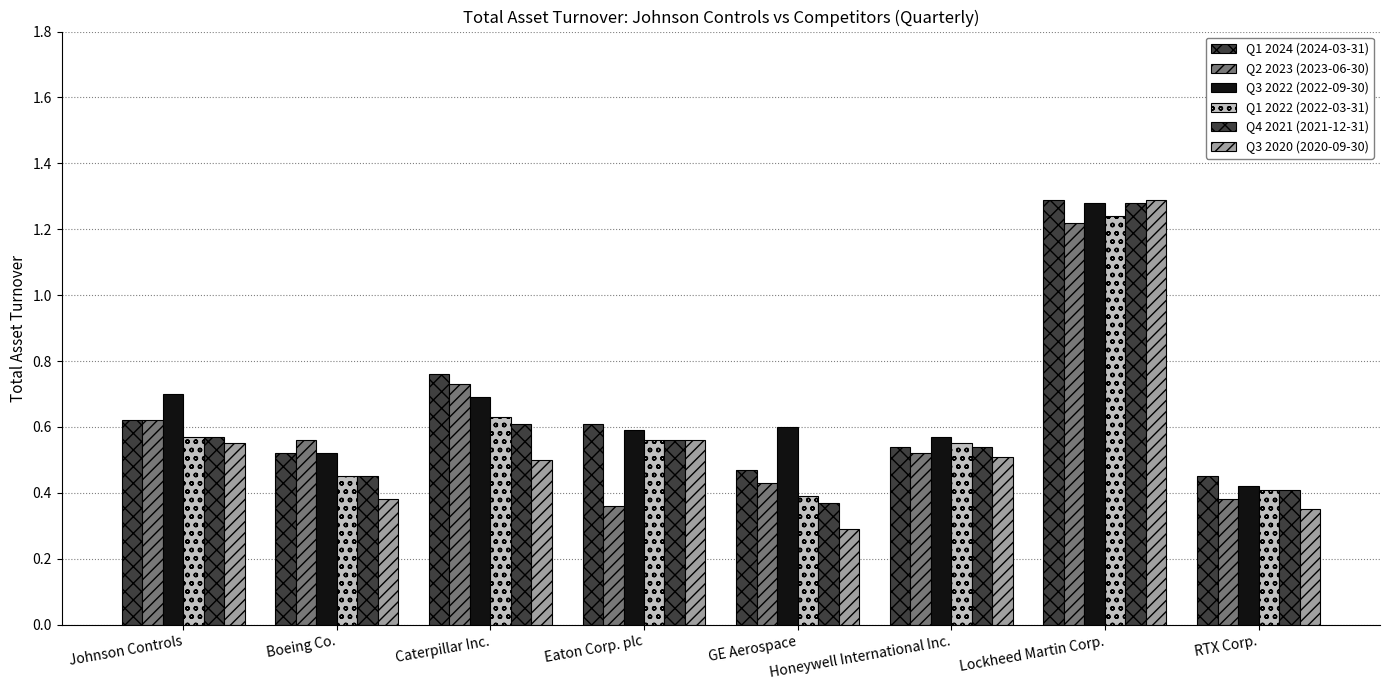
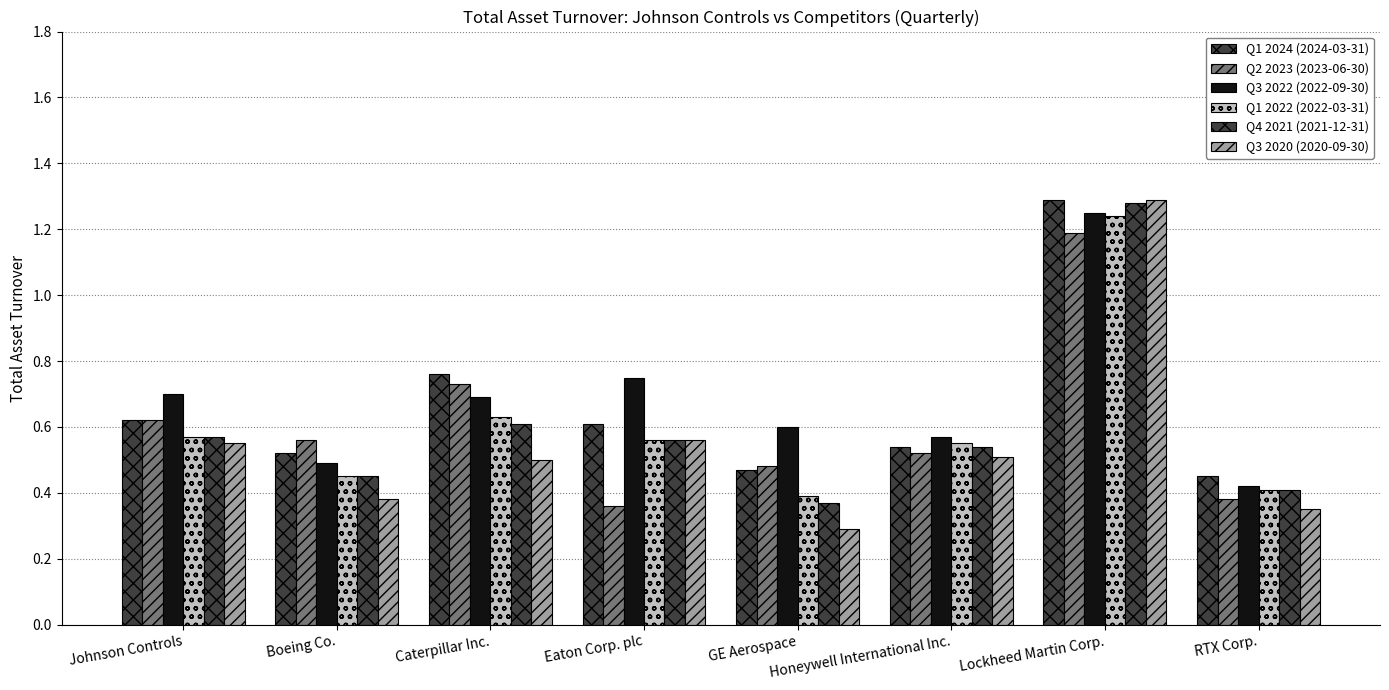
  {
    "Q2 2023 (2023-06-30)": {
      "Johnson Controls": 0.62,
      "Boeing Co.": 0.56,
      "Caterpillar Inc.": 0.73,
      "Eaton Corp. plc": 0.36,
-     "GE Aerospace": 0.43,
+     "GE Aerospace": 0.48,
      "Honeywell International Inc.": 0.52,
-     "Lockheed Martin Corp.": 1.22,
+     "Lockheed Martin Corp.": 1.19,
      "RTX Corp.": 0.38
    },
    "Q3 2022 (2022-09-30)": {
      "Johnson Controls": 0.70,
-     "Boeing Co.": 0.52,
+     "Boeing Co.": 0.49,
      "Caterpillar Inc.": 0.69,
-     "Eaton Corp. plc": 0.59,
+     "Eaton Corp. plc": 0.75,
      "GE Aerospace": 0.60,
      "Honeywell International Inc.": 0.57,
-     "Lockheed Martin Corp.": 1.28,
+     "Lockheed Martin Corp.": 1.25,
      "RTX Corp.": 0.42
    }
  }
